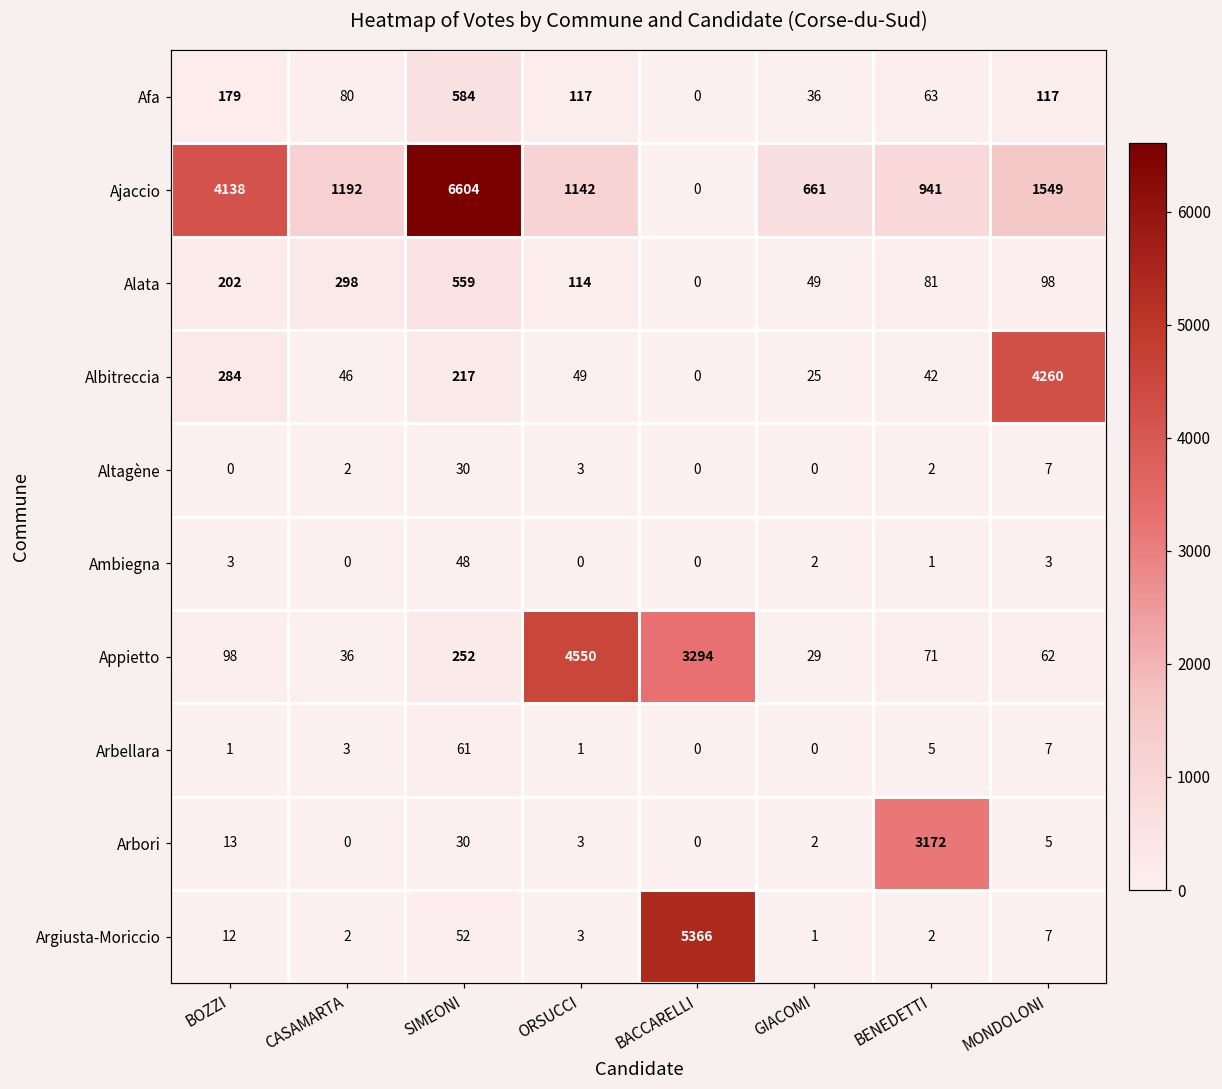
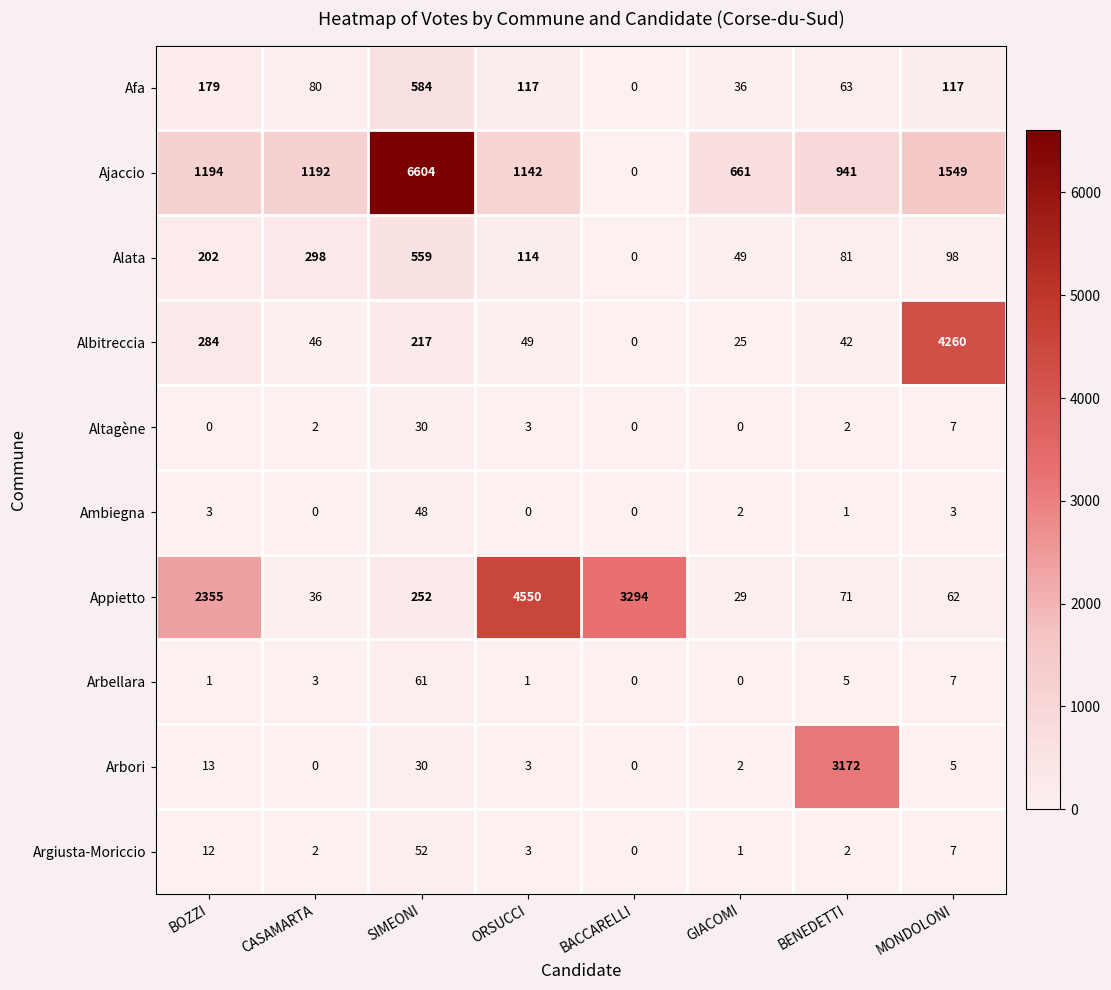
  {
    "Afa": {
      "BOZZI": 179,
      "CASAMARTA": 80,
      "SIMEONI": 584,
      "ORSUCCI": 117,
      "BACCARELLI": 0,
      "GIACOMI": 36,
      "BENEDETTI": 63,
      "MONDOLONI": 117
    },
    "Ajaccio": {
-     "BOZZI": 4138,
+     "BOZZI": 1194,
      "CASAMARTA": 1192,
      "SIMEONI": 6604,
      "ORSUCCI": 1142,
      "BACCARELLI": 0,
      "GIACOMI": 661,
      "BENEDETTI": 941,
      "MONDOLONI": 1549
    },
    "Alata": {
      "BOZZI": 202,
      "CASAMARTA": 298,
      "SIMEONI": 559,
      "ORSUCCI": 114,
      "BACCARELLI": 0,
      "GIACOMI": 49,
      "BENEDETTI": 81,
      "MONDOLONI": 98
    },
    "Albitreccia": {
      "BOZZI": 284,
      "CASAMARTA": 46,
      "SIMEONI": 217,
      "ORSUCCI": 49,
      "BACCARELLI": 0,
      "GIACOMI": 25,
      "BENEDETTI": 42,
      "MONDOLONI": 4260
    },
    "Altagène": {
      "BOZZI": 0,
      "CASAMARTA": 2,
      "SIMEONI": 30,
      "ORSUCCI": 3,
      "BACCARELLI": 0,
      "GIACOMI": 0,
      "BENEDETTI": 2,
      "MONDOLONI": 7
    },
    "Ambiegna": {
      "BOZZI": 3,
      "CASAMARTA": 0,
      "SIMEONI": 48,
      "ORSUCCI": 0,
      "BACCARELLI": 0,
      "GIACOMI": 2,
      "BENEDETTI": 1,
      "MONDOLONI": 3
    },
    "Appietto": {
-     "BOZZI": 98,
+     "BOZZI": 2355,
      "CASAMARTA": 36,
      "SIMEONI": 252,
      "ORSUCCI": 4550,
      "BACCARELLI": 3294,
      "GIACOMI": 29,
      "BENEDETTI": 71,
      "MONDOLONI": 62
    },
    "Arbellara": {
      "BOZZI": 1,
      "CASAMARTA": 3,
      "SIMEONI": 61,
      "ORSUCCI": 1,
      "BACCARELLI": 0,
      "GIACOMI": 0,
      "BENEDETTI": 5,
      "MONDOLONI": 7
    },
    "Arbori": {
      "BOZZI": 13,
      "CASAMARTA": 0,
      "SIMEONI": 30,
      "ORSUCCI": 3,
      "BACCARELLI": 0,
      "GIACOMI": 2,
      "BENEDETTI": 3172,
      "MONDOLONI": 5
    },
    "Argiusta-Moriccio": {
      "BOZZI": 12,
      "CASAMARTA": 2,
      "SIMEONI": 52,
      "ORSUCCI": 3,
-     "BACCARELLI": 5366,
+     "BACCARELLI": 0,
      "GIACOMI": 1,
      "BENEDETTI": 2,
      "MONDOLONI": 7
    }
  }
